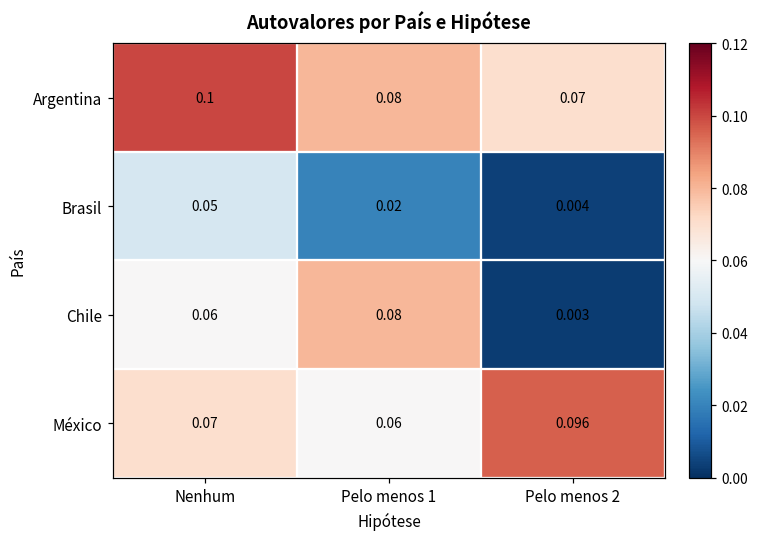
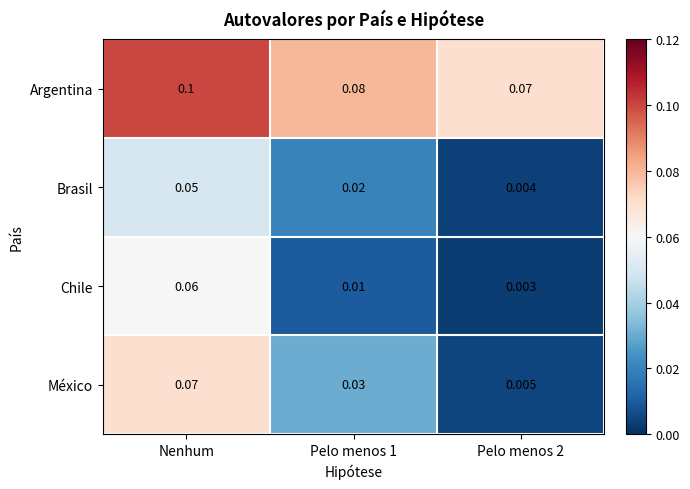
  {
    "Argentina": {
      "Nenhum": 0.1,
      "Pelo menos 1": 0.08,
      "Pelo menos 2": 0.07
    },
    "Brasil": {
      "Nenhum": 0.05,
      "Pelo menos 1": 0.02,
      "Pelo menos 2": 0.004
    },
    "Chile": {
      "Nenhum": 0.06,
-     "Pelo menos 1": 0.08,
+     "Pelo menos 1": 0.01,
      "Pelo menos 2": 0.003
    },
    "México": {
      "Nenhum": 0.07,
-     "Pelo menos 1": 0.06,
-     "Pelo menos 2": 0.096
+     "Pelo menos 1": 0.03,
+     "Pelo menos 2": 0.005
    }
  }
